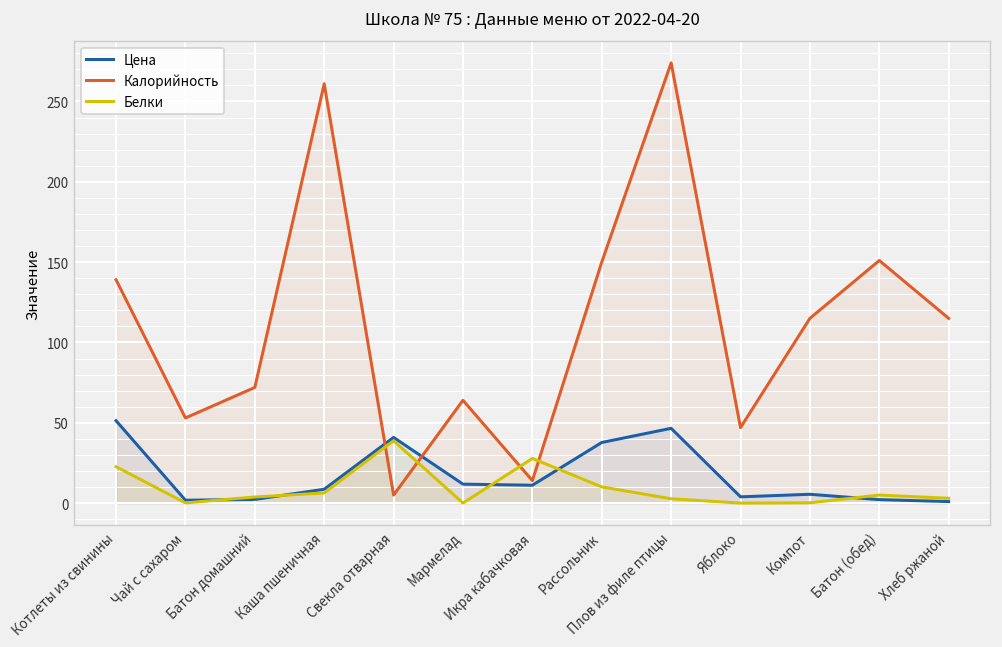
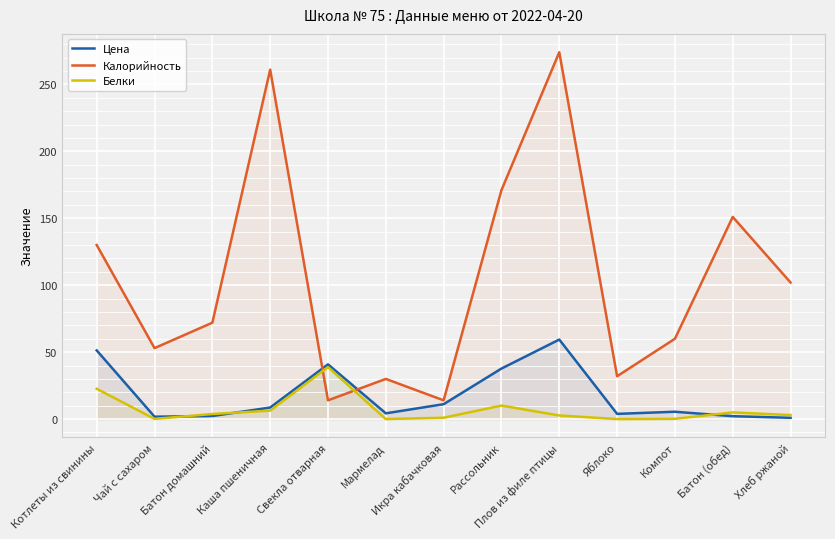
  {
    "Цена": {
      "Котлеты из свинины": 51,
      "Каша пшеничная": 9,
      "Свекла отварная": 41,
-     "Мармелад": 12,
+     "Мармелад": 4,
      "Икра кабачковая": 11,
      "Рассольник": 38,
-     "Плов из филе птицы": 47,
+     "Плов из филе птицы": 59,
      "Яблоко": 4,
      "Компот": 5,
      "Батон (обед)": 2,
      "Хлеб ржаной": 1
    },
    "Калорийность": {
-     "Котлеты из свинины": 139,
+     "Котлеты из свинины": 130,
      "Чай с сахаром": 53,
      "Батон домашний": 72,
      "Каша пшеничная": 261,
-     "Свекла отварная": 5,
-     "Мармелад": 64,
+     "Свекла отварная": 14,
+     "Мармелад": 30,
      "Икра кабачковая": 14,
-     "Рассольник": 150,
+     "Рассольник": 171,
      "Плов из филе птицы": 274,
-     "Яблоко": 47,
-     "Компот": 115,
+     "Яблоко": 32,
+     "Компот": 60,
      "Батон (обед)": 151,
-     "Хлеб ржаной": 115
+     "Хлеб ржаной": 102
    },
    "Белки": {
      "Котлеты из свинины": 23,
      "Каша пшеничная": 6,
      "Свекла отварная": 39,
      "Мармелад": 0,
-     "Икра кабачковая": 28,
+     "Икра кабачковая": 1,
      "Рассольник": 10,
      "Плов из филе птицы": 3,
      "Яблоко": 0,
      "Компот": 0,
      "Батон (обед)": 5,
      "Хлеб ржаной": 3
    }
  }
